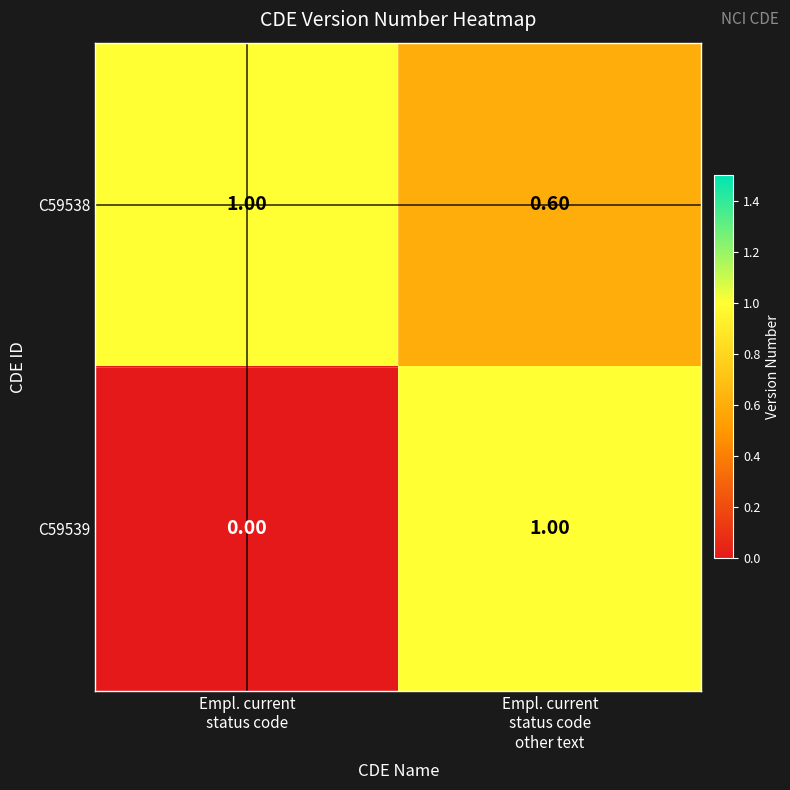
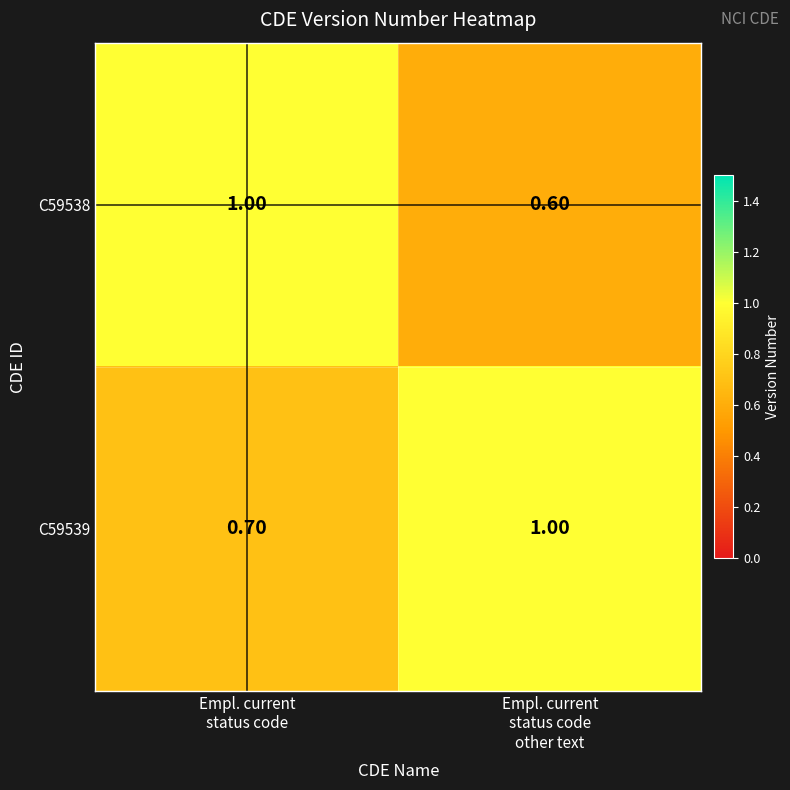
  {
    "C59538": {
      "Empl. current status code": 1.00,
      "Empl. current status code other text": 0.60
    },
    "C59539": {
-     "Empl. current status code": 0.00,
+     "Empl. current status code": 0.70,
      "Empl. current status code other text": 1.00
    }
  }
